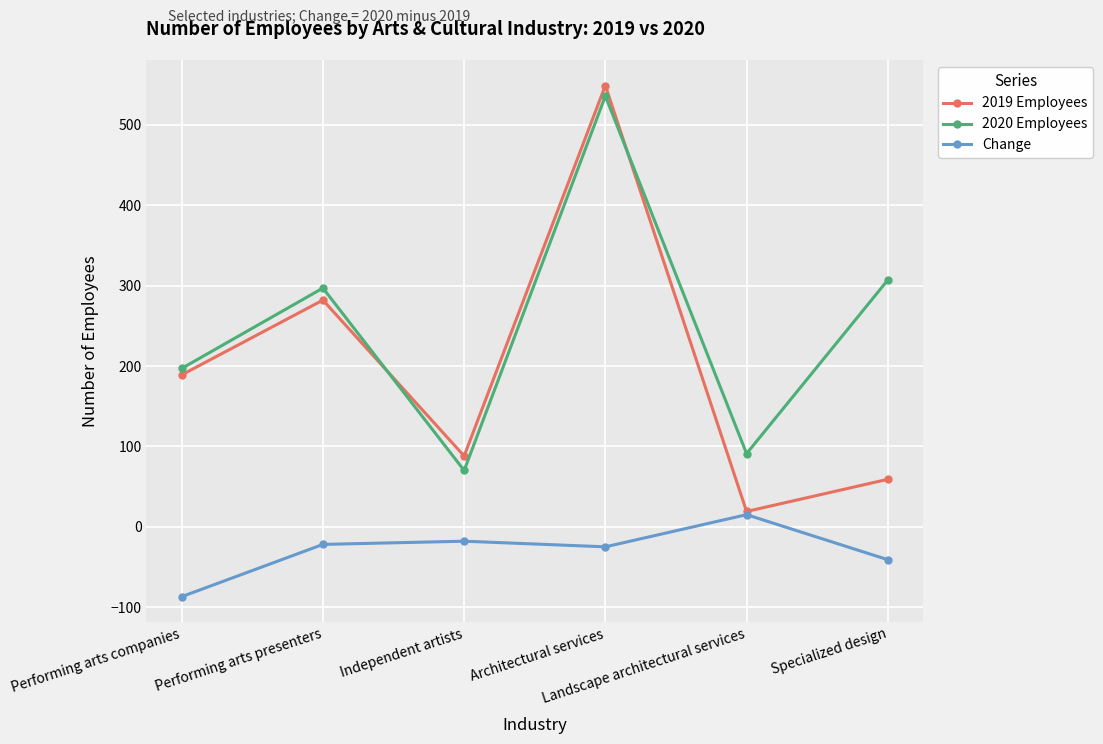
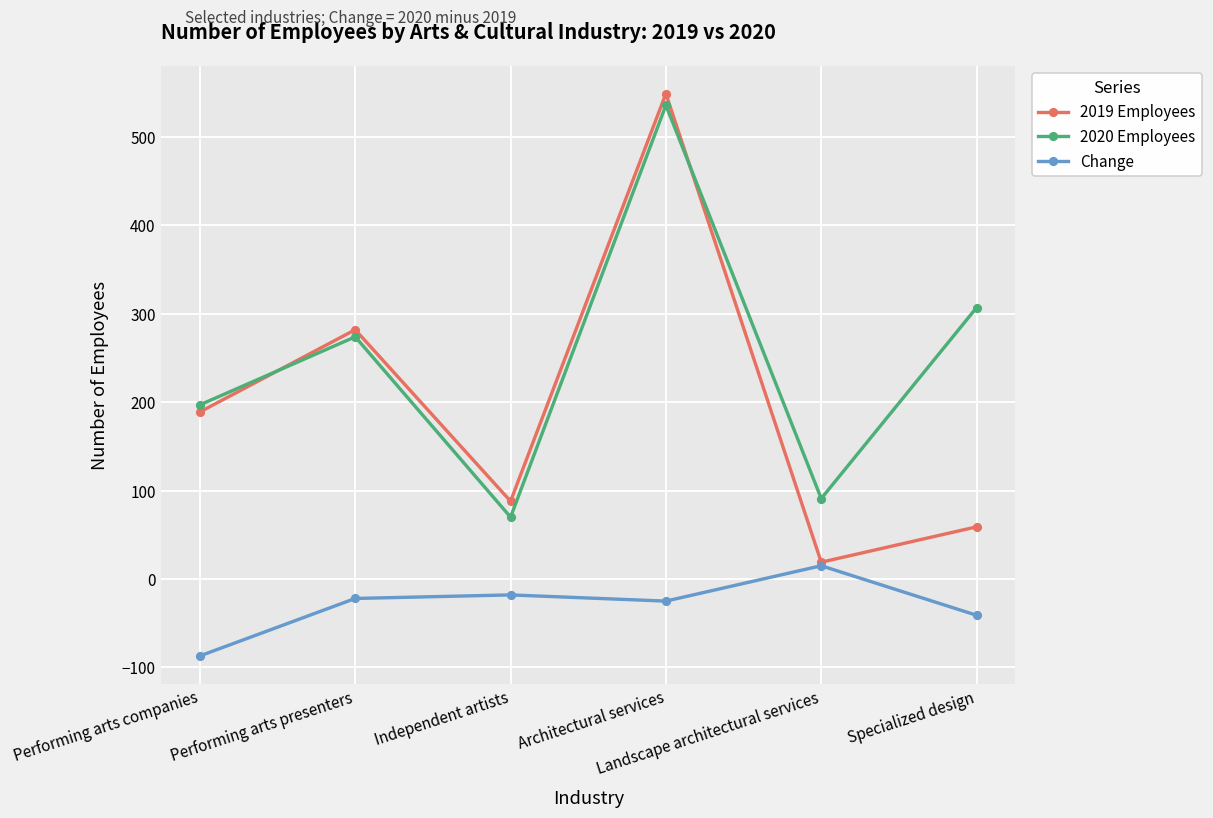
  {
    "2019 Employees": {
      "Performing arts companies": 190,
      "Performing arts presenters": 280,
      "Independent artists": 90,
      "Architectural services": 550,
      "Landscape architectural services": 20,
      "Specialized design": 60
    },
    "2020 Employees": {
      "Performing arts companies": 200,
-     "Performing arts presenters": 300,
+     "Performing arts presenters": 270,
      "Independent artists": 70,
      "Architectural services": 540,
      "Landscape architectural services": 90,
      "Specialized design": 310
    },
    "Change": {
      "Performing arts companies": -90,
      "Performing arts presenters": -20,
      "Independent artists": -20,
      "Architectural services": -30,
      "Landscape architectural services": 20,
      "Specialized design": -40
    }
  }
